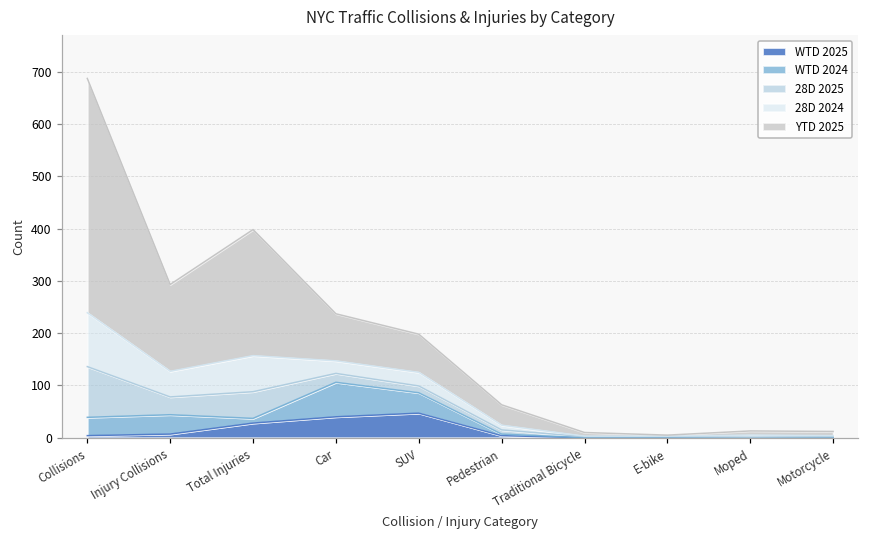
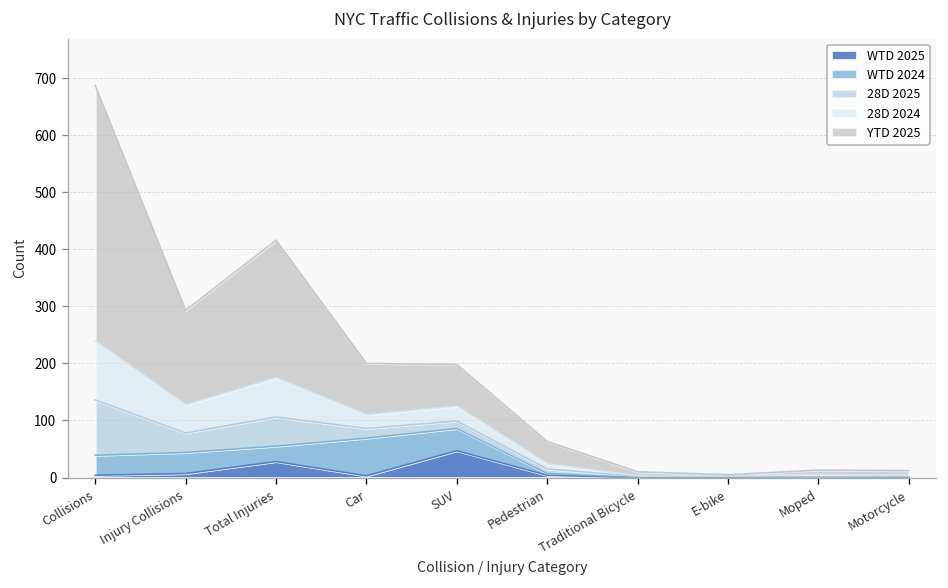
  {
    "WTD 2025": {
      "Collisions": 0,
      "Injury Collisions": 10,
      "Total Injuries": 30,
-     "Car": 40,
+     "Car": 0,
      "SUV": 50
    },
    "WTD 2024": {
      "Collisions": 40,
      "Injury Collisions": 40,
-     "Total Injuries": 10,
+     "Total Injuries": 30,
      "Car": 70,
      "SUV": 40
    }
  }
